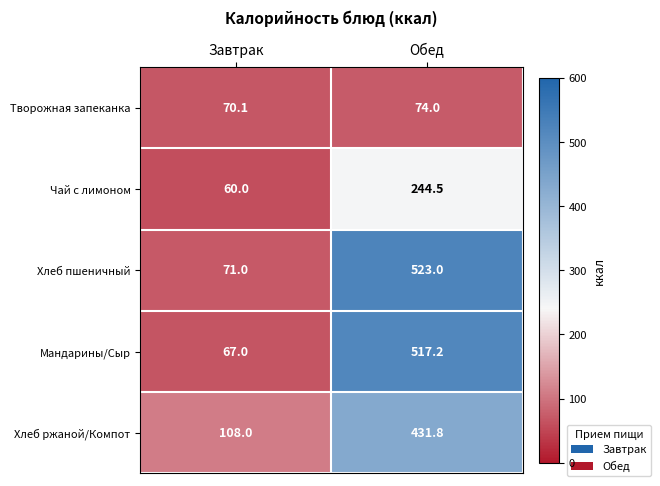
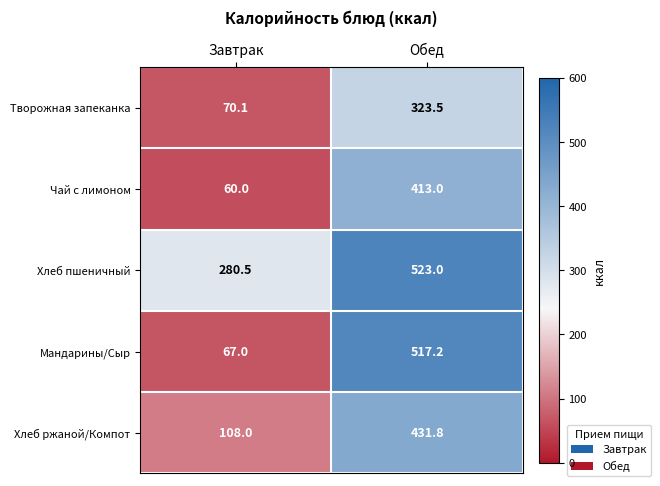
  {
    "Творожная запеканка": {
      "Завтрак": 70.1,
-     "Обед": 74.0
+     "Обед": 323.5
    },
    "Чай с лимоном": {
      "Завтрак": 60.0,
-     "Обед": 244.5
+     "Обед": 413.0
    },
    "Хлеб пшеничный": {
-     "Завтрак": 71.0,
+     "Завтрак": 280.5,
      "Обед": 523.0
    },
    "Мандарины/Сыр": {
      "Завтрак": 67.0,
      "Обед": 517.2
    },
    "Хлеб ржаной/Компот": {
      "Завтрак": 108.0,
      "Обед": 431.8
    }
  }
